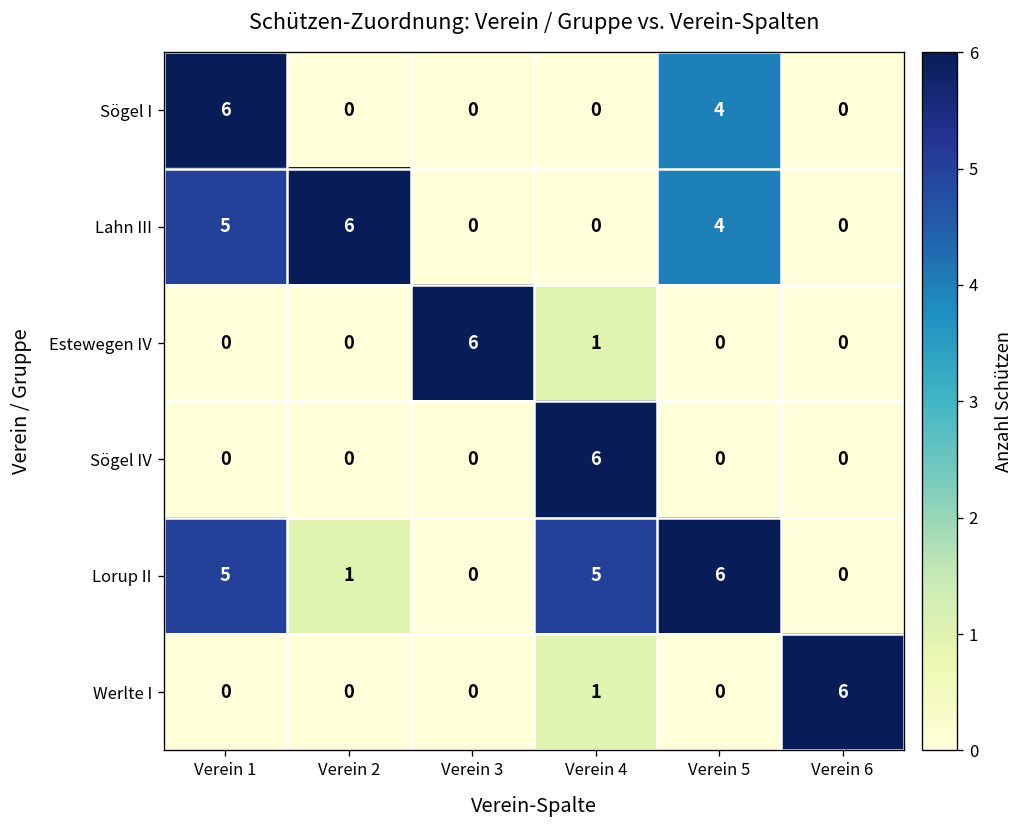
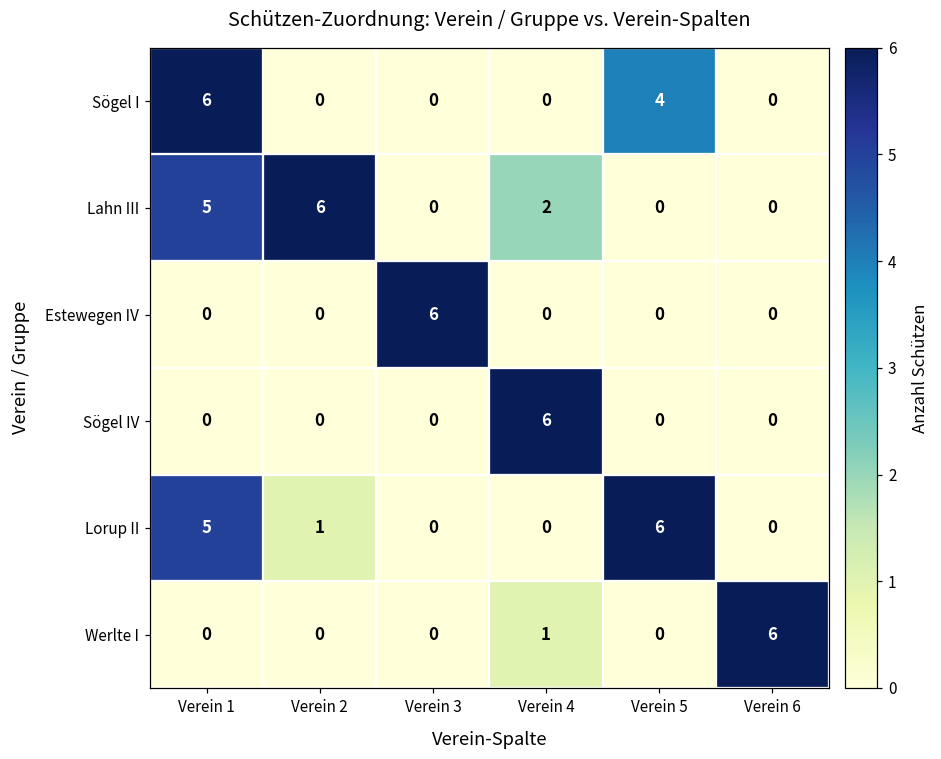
  {
    "Sögel I": {
      "Verein 1": 6,
      "Verein 2": 0,
      "Verein 3": 0,
      "Verein 4": 0,
      "Verein 5": 4,
      "Verein 6": 0
    },
    "Lahn III": {
      "Verein 1": 5,
      "Verein 2": 6,
      "Verein 3": 0,
-     "Verein 4": 0,
-     "Verein 5": 4,
+     "Verein 4": 2,
+     "Verein 5": 0,
      "Verein 6": 0
    },
    "Estewegen IV": {
      "Verein 1": 0,
      "Verein 2": 0,
      "Verein 3": 6,
-     "Verein 4": 1,
+     "Verein 4": 0,
      "Verein 5": 0,
      "Verein 6": 0
    },
    "Sögel IV": {
      "Verein 1": 0,
      "Verein 2": 0,
      "Verein 3": 0,
      "Verein 4": 6,
      "Verein 5": 0,
      "Verein 6": 0
    },
    "Lorup II": {
      "Verein 1": 5,
      "Verein 2": 1,
      "Verein 3": 0,
-     "Verein 4": 5,
+     "Verein 4": 0,
      "Verein 5": 6,
      "Verein 6": 0
    },
    "Werlte I": {
      "Verein 1": 0,
      "Verein 2": 0,
      "Verein 3": 0,
      "Verein 4": 1,
      "Verein 5": 0,
      "Verein 6": 6
    }
  }
